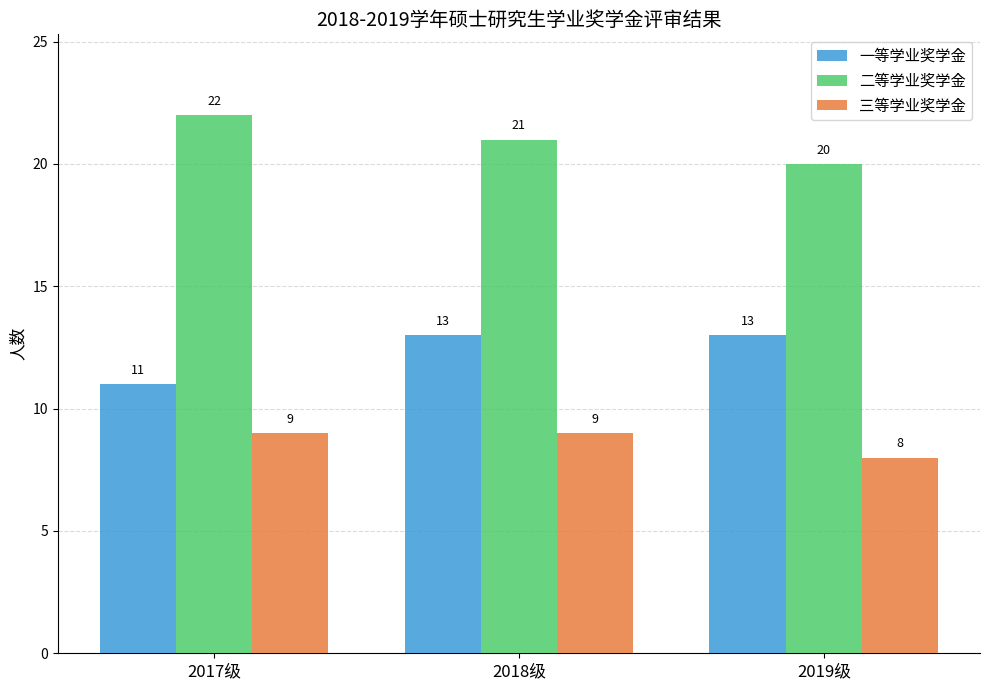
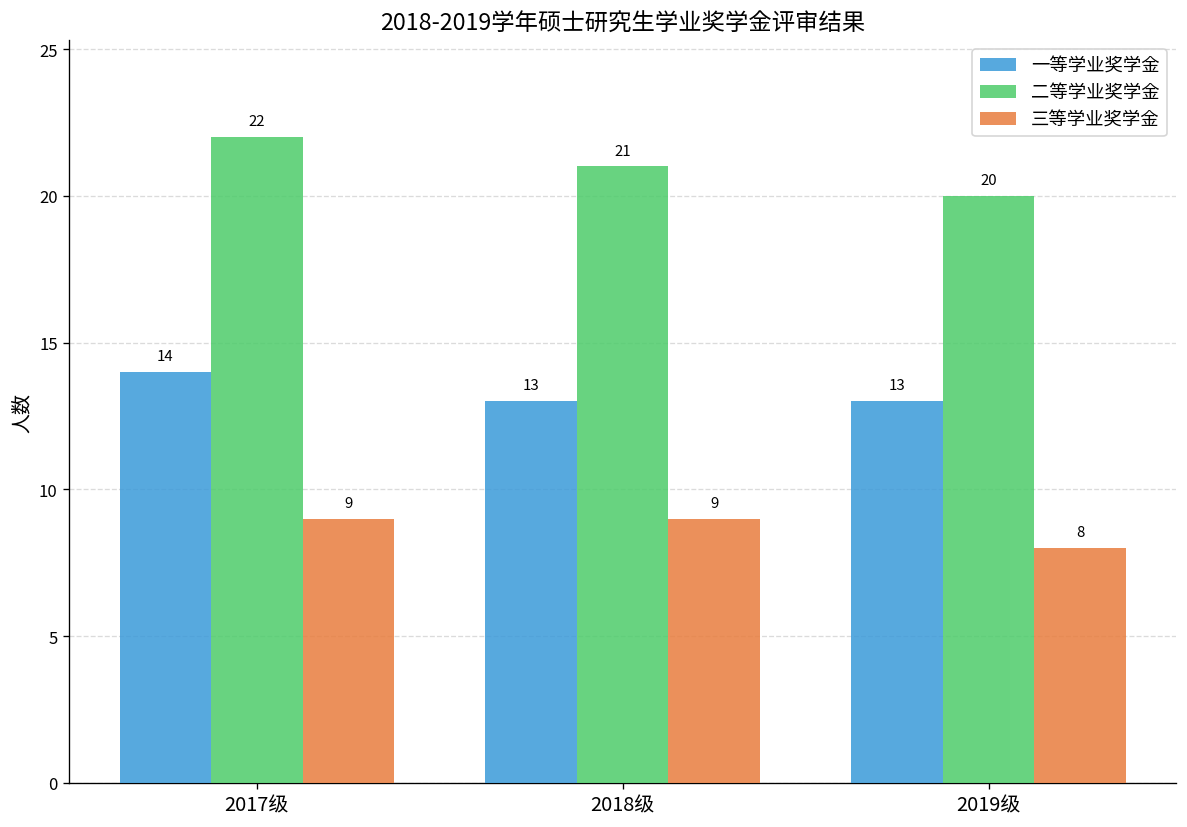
  {
    "一等学业奖学金": {
-     "2017级": 11,
+     "2017级": 14,
      "2018级": 13,
      "2019级": 13
    },
    "二等学业奖学金": {
      "2017级": 22,
      "2018级": 21,
      "2019级": 20
    },
    "三等学业奖学金": {
      "2017级": 9,
      "2018级": 9,
      "2019级": 8
    }
  }
